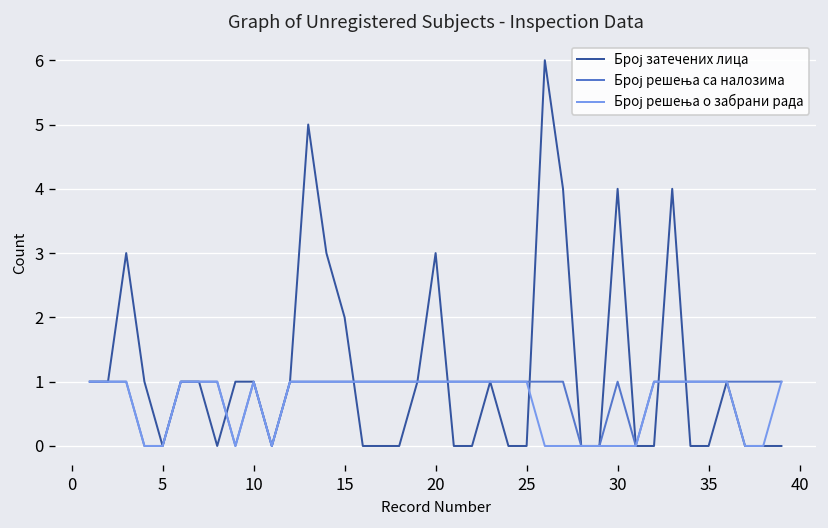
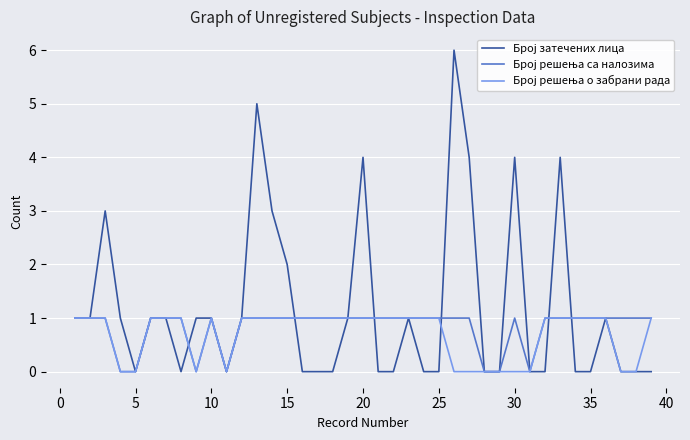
  {
    "Број затечених лица": {
      "15": 2,
-     "20": 3,
+     "20": 4,
      "25": 0,
      "30": 4,
      "35": 0
    }
  }
